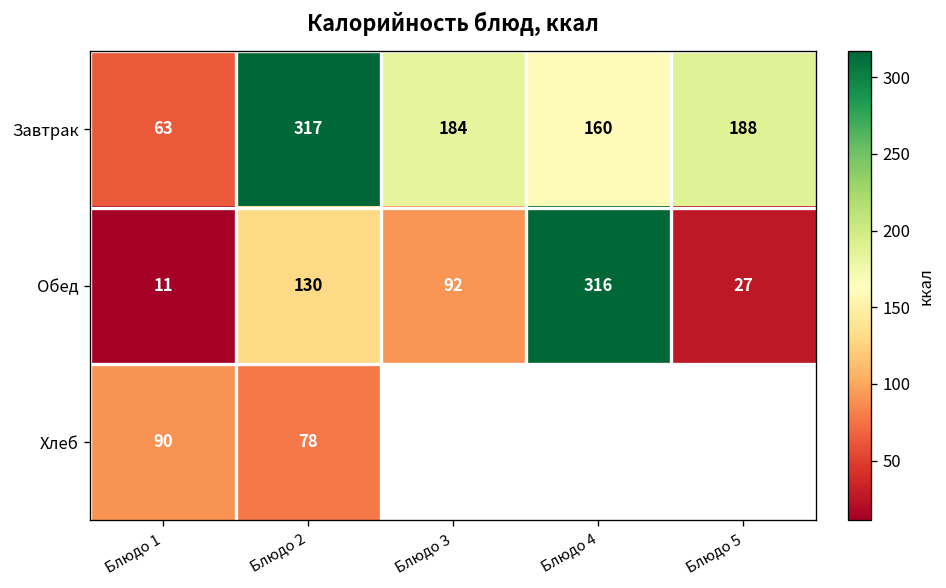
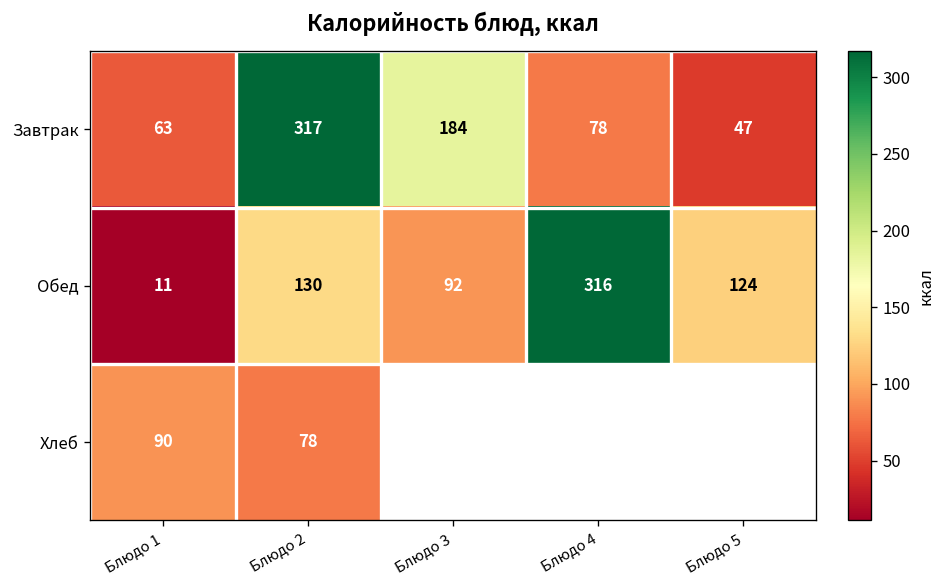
  {
    "Завтрак": {
      "Блюдо 1": 63,
      "Блюдо 2": 317,
      "Блюдо 3": 184,
-     "Блюдо 4": 160,
-     "Блюдо 5": 188
+     "Блюдо 4": 78,
+     "Блюдо 5": 47
    },
    "Обед": {
      "Блюдо 1": 11,
      "Блюдо 2": 130,
      "Блюдо 3": 92,
      "Блюдо 4": 316,
-     "Блюдо 5": 27
+     "Блюдо 5": 124
    },
    "Хлеб": {
      "Блюдо 1": 90,
      "Блюдо 2": 78
    }
  }
